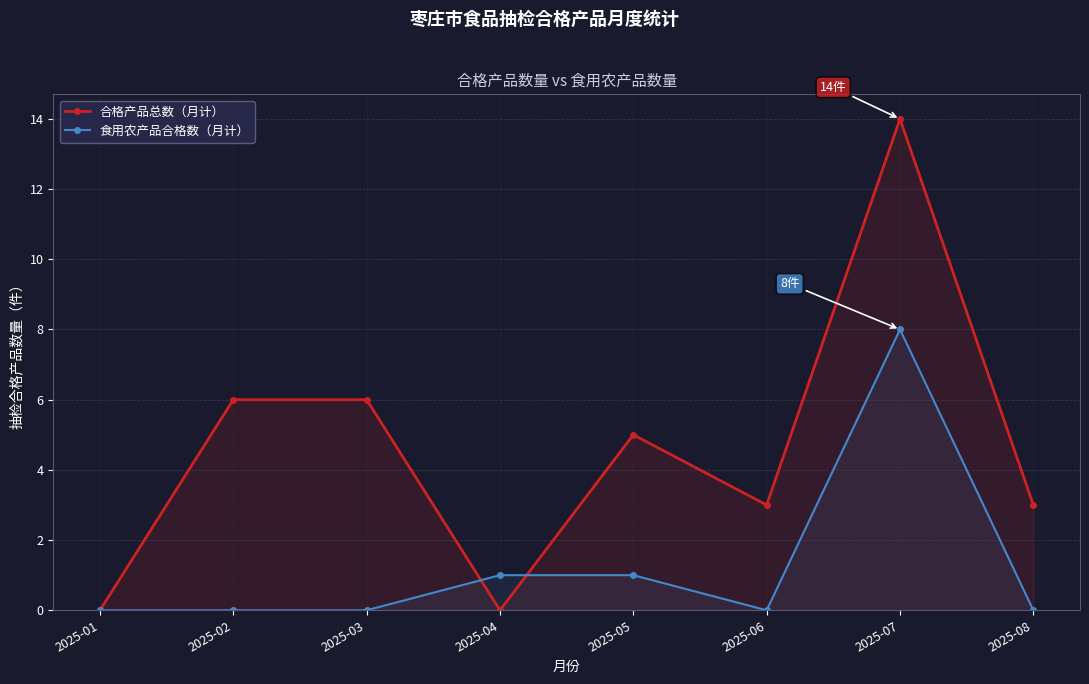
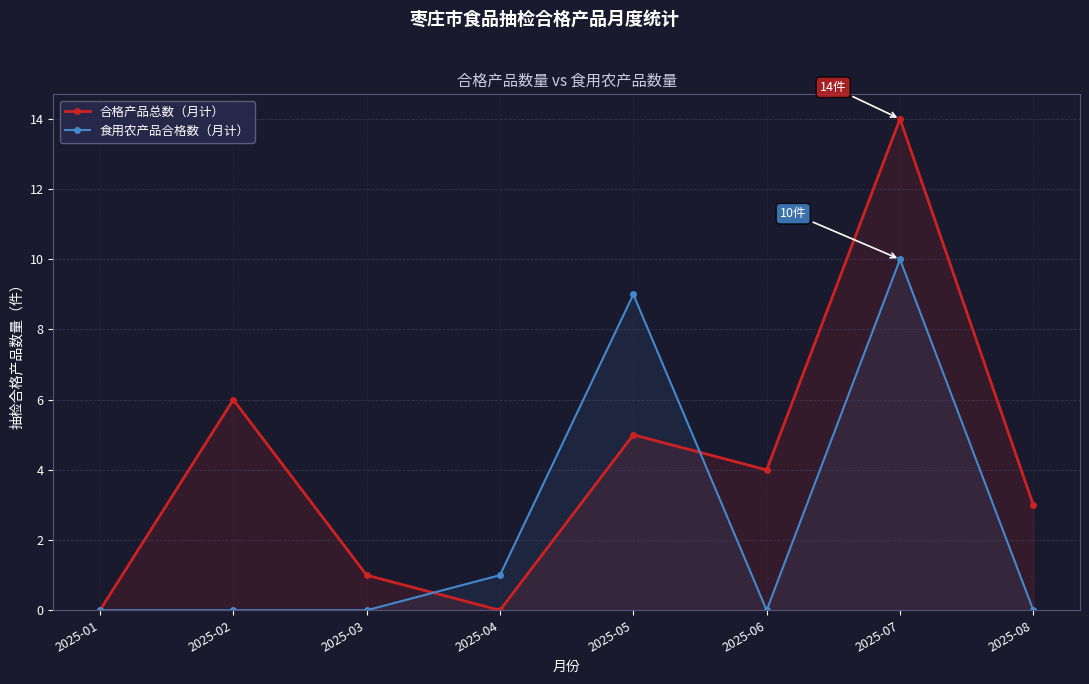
  {
    "合格产品总数（月计）": {
      "2025-02": "6",
-     "2025-03": "6",
+     "2025-03": "1",
      "2025-04": "0",
      "2025-05": "5",
-     "2025-06": "3",
+     "2025-06": "4",
      "2025-08": "3"
    },
    "食用农产品合格数（月计）": {
-     "2025-05": "1",
-     "2025-07": "8件"
+     "2025-05": "9",
+     "2025-07": "10件"
    }
  }
